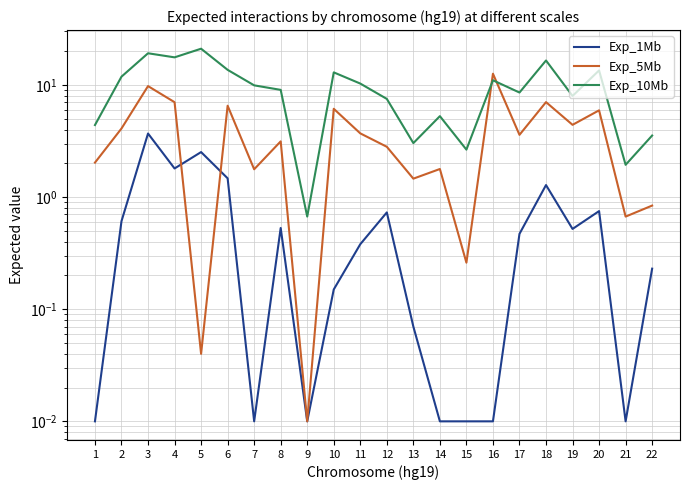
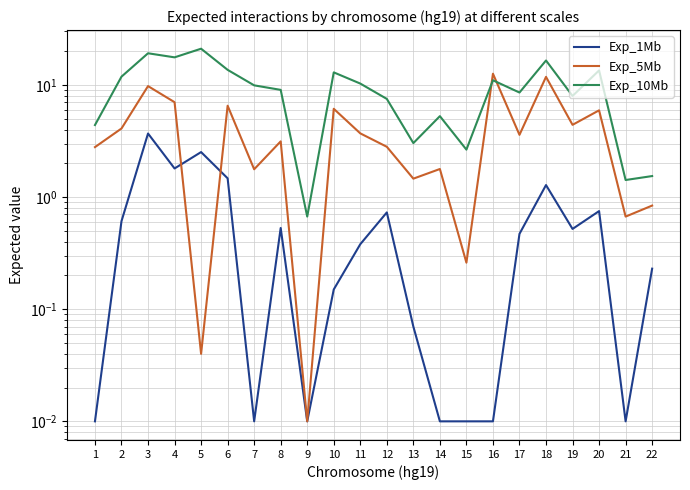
  {
    "Exp_1Mb": {
      "1": 0.010,
      "2": 0.6,
      "3": 3.7,
      "4": 1.8,
      "5": 2.5,
      "6": 1.5,
      "7": 0.010,
      "8": 0.5,
      "10": 0.15,
      "11": 0.38,
      "12": 0.7,
      "13": 0.07,
      "14": 0.010,
      "15": 0.010,
      "16": 0.010,
      "17": 0.47,
      "18": 1.3,
      "19": 0.5,
      "20": 0.8,
      "21": 0.010,
      "22": 0.23
    },
    "Exp_5Mb": {
-     "1": 2.0,
+     "1": 2.8,
      "2": 4.1,
      "3": 10,
      "4": 7,
      "5": 0.040,
      "6": 7,
      "7": 1.8,
      "8": 3.1,
      "10": 6,
      "11": 3.7,
      "12": 2.8,
      "13": 1.5,
      "14": 1.8,
      "15": 0.26,
      "16": 13,
      "17": 3.6,
-     "18": 7,
+     "18": 12,
      "19": 4.4,
      "20": 6,
      "21": 0.7,
      "22": 0.8
    },
    "Exp_10Mb": {
      "1": 4.4,
      "2": 12,
      "3": 19,
      "4": 18,
      "5": 21,
      "6": 14,
      "7": 10,
      "8": 9,
      "9": 0.7,
      "10": 13,
      "11": 10,
      "12": 8,
      "13": 3.0,
      "14": 5,
      "15": 2.7,
      "16": 11,
      "17": 9,
      "18": 17,
-     "21": 1.9,
-     "22": 3.5
+     "21": 1.4,
+     "22": 1.5
    }
  }
